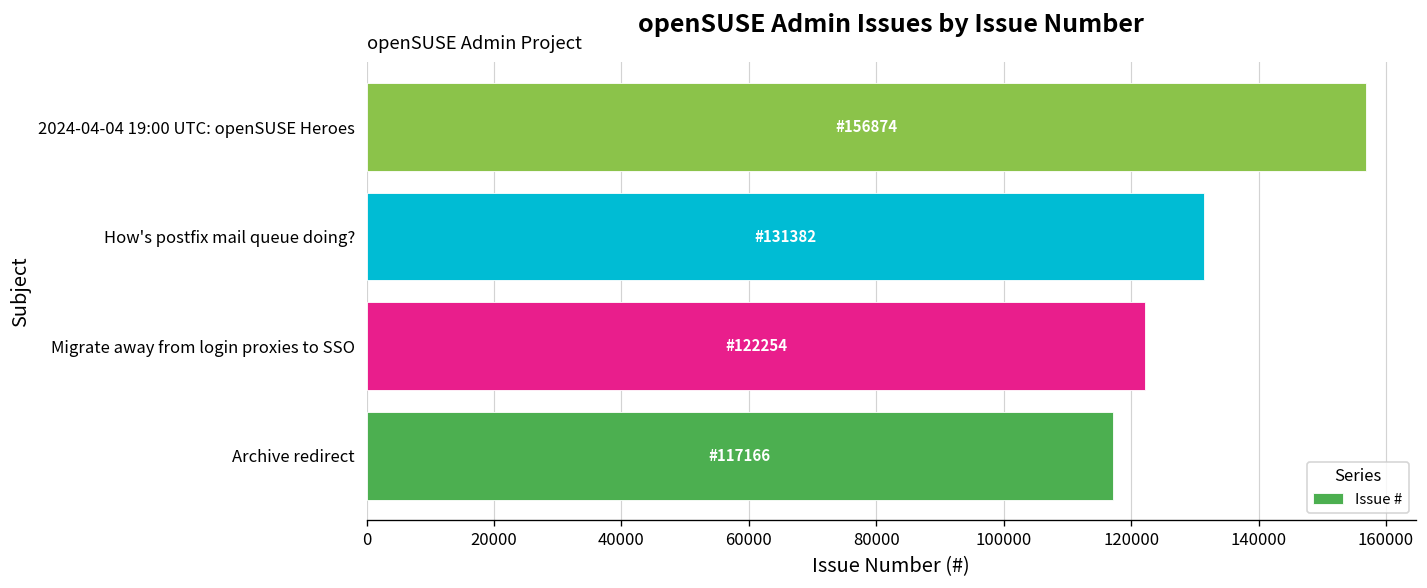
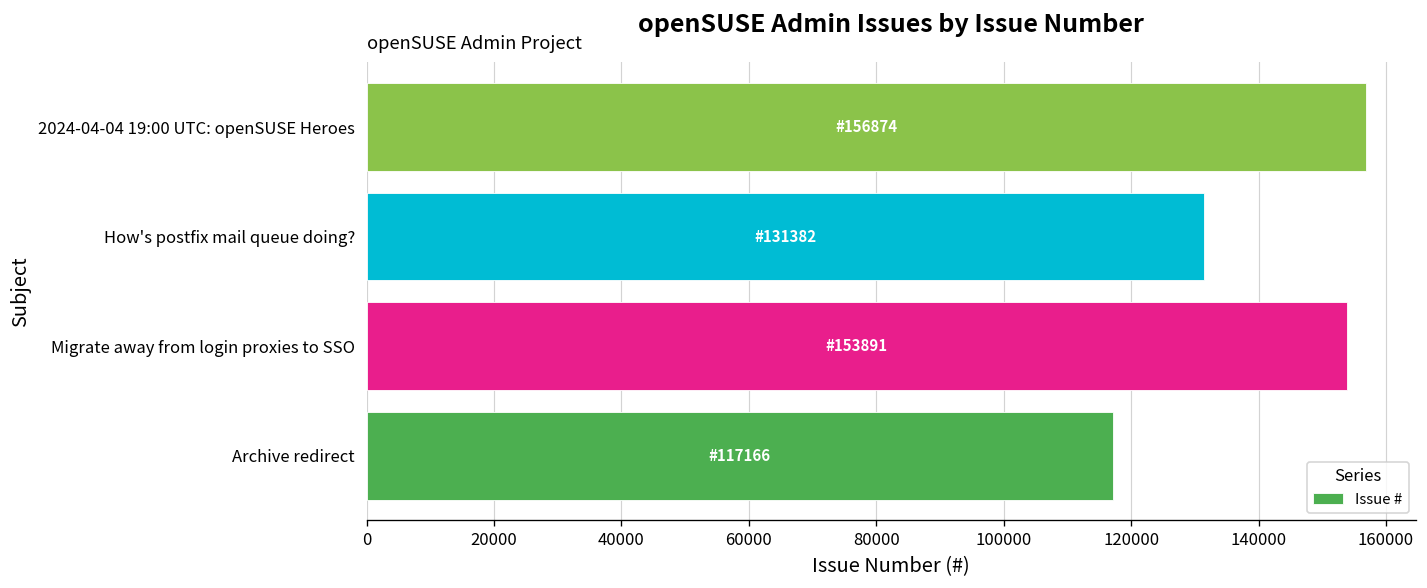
  {
    "2024-04-04 19:00 UTC: openSUSE Heroes": 156874,
    "How's postfix mail queue doing?": 131382,
-   "Migrate away from login proxies to SSO": 122254,
+   "Migrate away from login proxies to SSO": 153891,
    "Archive redirect": 117166
  }
